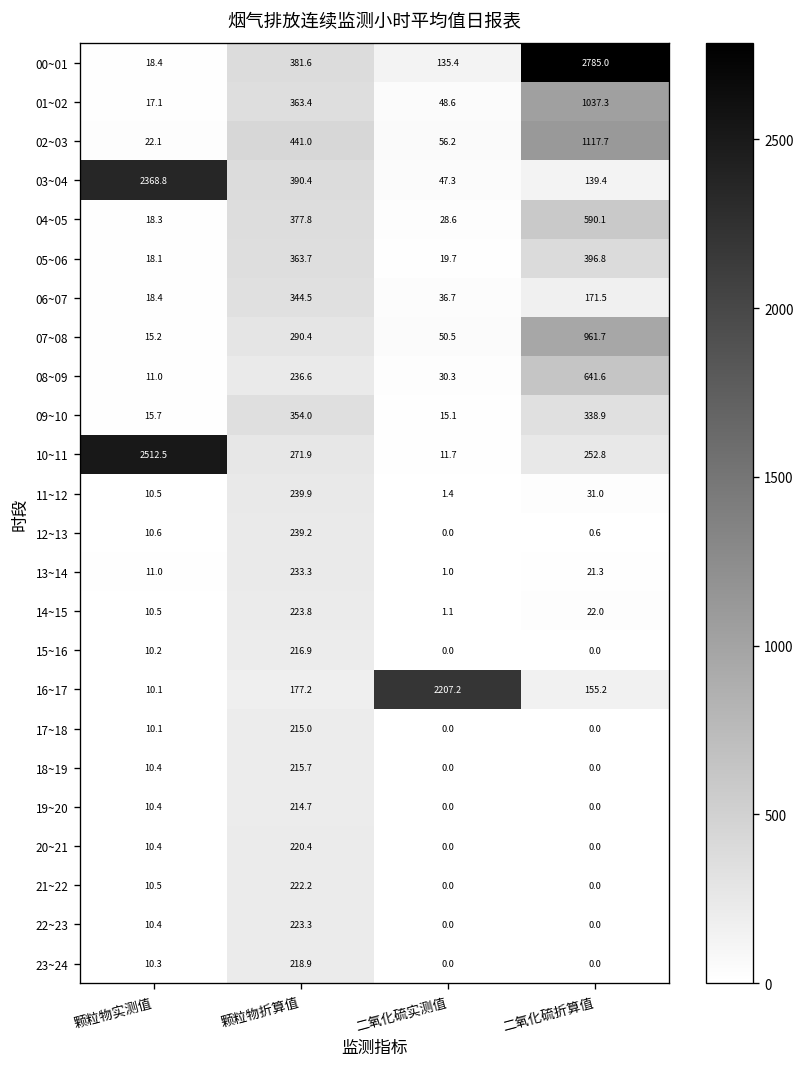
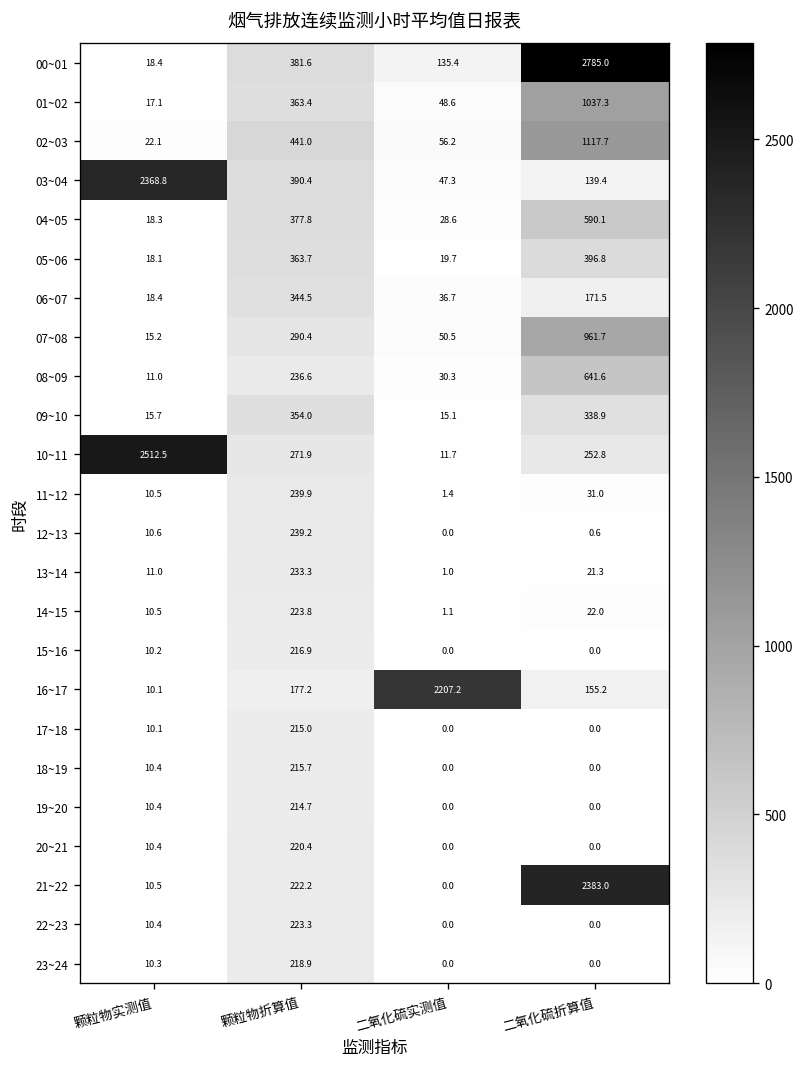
  {
    "00~01": {
      "颗粒物实测值": 18.4,
      "颗粒物折算值": 381.6,
      "二氧化硫实测值": 135.4,
      "二氧化硫折算值": 2785.0
    },
    "01~02": {
      "颗粒物实测值": 17.1,
      "颗粒物折算值": 363.4,
      "二氧化硫实测值": 48.6,
      "二氧化硫折算值": 1037.3
    },
    "02~03": {
      "颗粒物实测值": 22.1,
      "颗粒物折算值": 441.0,
      "二氧化硫实测值": 56.2,
      "二氧化硫折算值": 1117.7
    },
    "03~04": {
      "颗粒物实测值": 2368.8,
      "颗粒物折算值": 390.4,
      "二氧化硫实测值": 47.3,
      "二氧化硫折算值": 139.4
    },
    "04~05": {
      "颗粒物实测值": 18.3,
      "颗粒物折算值": 377.8,
      "二氧化硫实测值": 28.6,
      "二氧化硫折算值": 590.1
    },
    "05~06": {
      "颗粒物实测值": 18.1,
      "颗粒物折算值": 363.7,
      "二氧化硫实测值": 19.7,
      "二氧化硫折算值": 396.8
    },
    "06~07": {
      "颗粒物实测值": 18.4,
      "颗粒物折算值": 344.5,
      "二氧化硫实测值": 36.7,
      "二氧化硫折算值": 171.5
    },
    "07~08": {
      "颗粒物实测值": 15.2,
      "颗粒物折算值": 290.4,
      "二氧化硫实测值": 50.5,
      "二氧化硫折算值": 961.7
    },
    "08~09": {
      "颗粒物实测值": 11.0,
      "颗粒物折算值": 236.6,
      "二氧化硫实测值": 30.3,
      "二氧化硫折算值": 641.6
    },
    "09~10": {
      "颗粒物实测值": 15.7,
      "颗粒物折算值": 354.0,
      "二氧化硫实测值": 15.1,
      "二氧化硫折算值": 338.9
    },
    "10~11": {
      "颗粒物实测值": 2512.5,
      "颗粒物折算值": 271.9,
      "二氧化硫实测值": 11.7,
      "二氧化硫折算值": 252.8
    },
    "11~12": {
      "颗粒物实测值": 10.5,
      "颗粒物折算值": 239.9,
      "二氧化硫实测值": 1.4,
      "二氧化硫折算值": 31.0
    },
    "12~13": {
      "颗粒物实测值": 10.6,
      "颗粒物折算值": 239.2,
      "二氧化硫实测值": 0.0,
      "二氧化硫折算值": 0.6
    },
    "13~14": {
      "颗粒物实测值": 11.0,
      "颗粒物折算值": 233.3,
      "二氧化硫实测值": 1.0,
      "二氧化硫折算值": 21.3
    },
    "14~15": {
      "颗粒物实测值": 10.5,
      "颗粒物折算值": 223.8,
      "二氧化硫实测值": 1.1,
      "二氧化硫折算值": 22.0
    },
    "15~16": {
      "颗粒物实测值": 10.2,
      "颗粒物折算值": 216.9,
      "二氧化硫实测值": 0.0,
      "二氧化硫折算值": 0.0
    },
    "16~17": {
      "颗粒物实测值": 10.1,
      "颗粒物折算值": 177.2,
      "二氧化硫实测值": 2207.2,
      "二氧化硫折算值": 155.2
    },
    "17~18": {
      "颗粒物实测值": 10.1,
      "颗粒物折算值": 215.0,
      "二氧化硫实测值": 0.0,
      "二氧化硫折算值": 0.0
    },
    "18~19": {
      "颗粒物实测值": 10.4,
      "颗粒物折算值": 215.7,
      "二氧化硫实测值": 0.0,
      "二氧化硫折算值": 0.0
    },
    "19~20": {
      "颗粒物实测值": 10.4,
      "颗粒物折算值": 214.7,
      "二氧化硫实测值": 0.0,
      "二氧化硫折算值": 0.0
    },
    "20~21": {
      "颗粒物实测值": 10.4,
      "颗粒物折算值": 220.4,
      "二氧化硫实测值": 0.0,
      "二氧化硫折算值": 0.0
    },
    "21~22": {
      "颗粒物实测值": 10.5,
      "颗粒物折算值": 222.2,
      "二氧化硫实测值": 0.0,
-     "二氧化硫折算值": 0.0
+     "二氧化硫折算值": 2383.0
    },
    "22~23": {
      "颗粒物实测值": 10.4,
      "颗粒物折算值": 223.3,
      "二氧化硫实测值": 0.0,
      "二氧化硫折算值": 0.0
    },
    "23~24": {
      "颗粒物实测值": 10.3,
      "颗粒物折算值": 218.9,
      "二氧化硫实测值": 0.0,
      "二氧化硫折算值": 0.0
    }
  }
